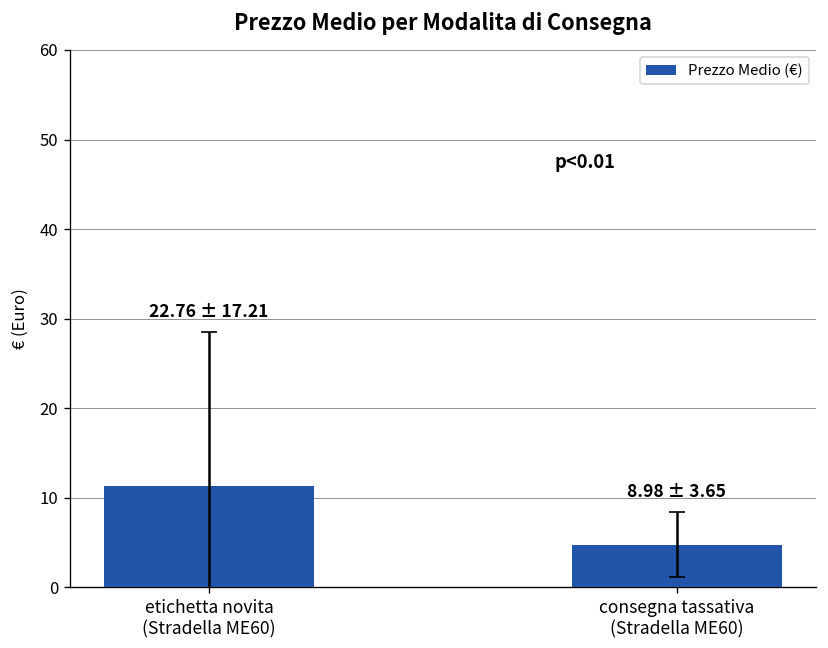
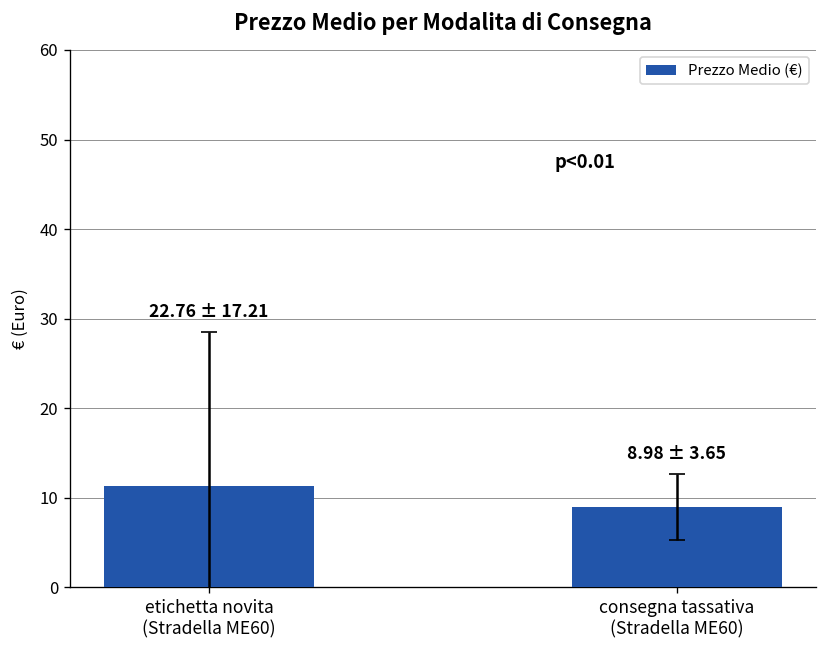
  {
    "Prezzo Medio (€)": {
      "etichetta novita (Stradella ME60)": 11,
-     "consegna tassativa (Stradella ME60)": 5
+     "consegna tassativa (Stradella ME60)": 9
    }
  }
